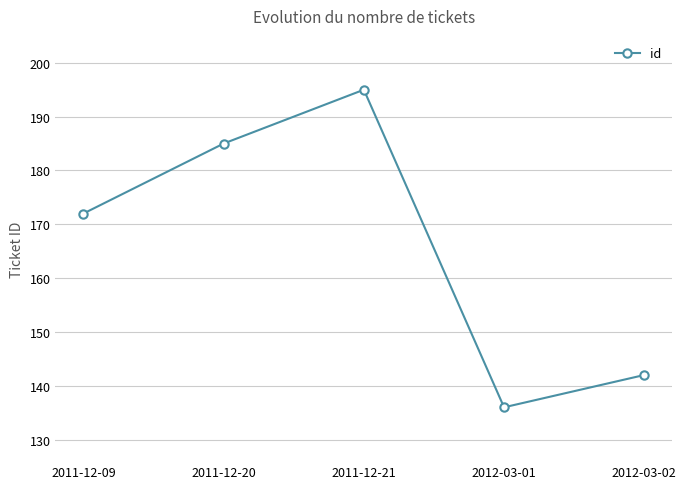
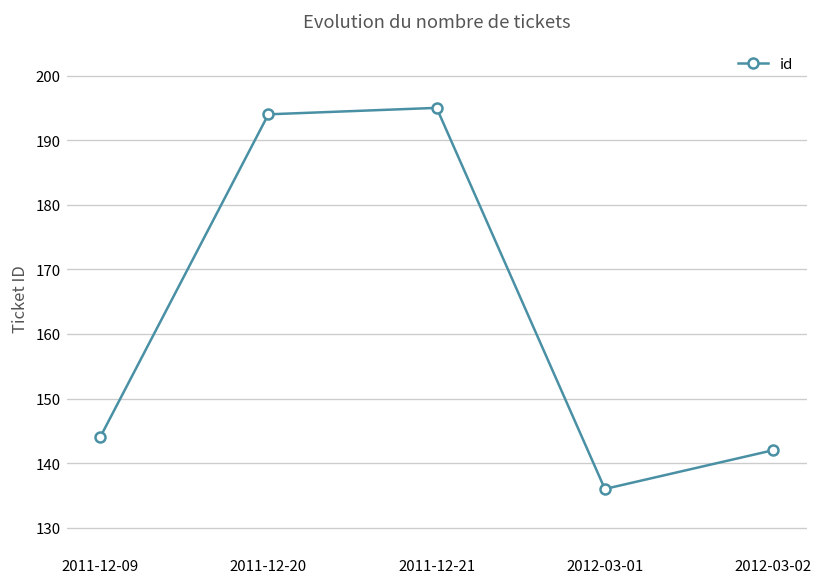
  {
-   "2011-12-09": 172,
-   "2011-12-20": 185,
+   "2011-12-09": 144,
+   "2011-12-20": 194,
    "2011-12-21": 195,
    "2012-03-01": 136,
    "2012-03-02": 142
  }
